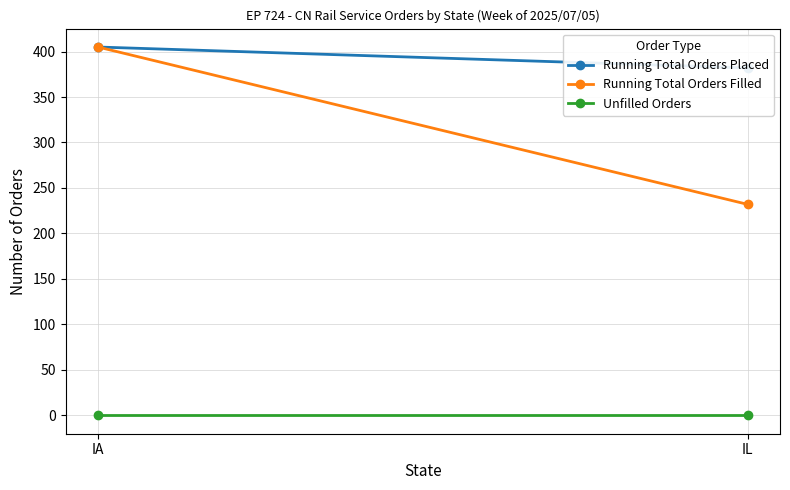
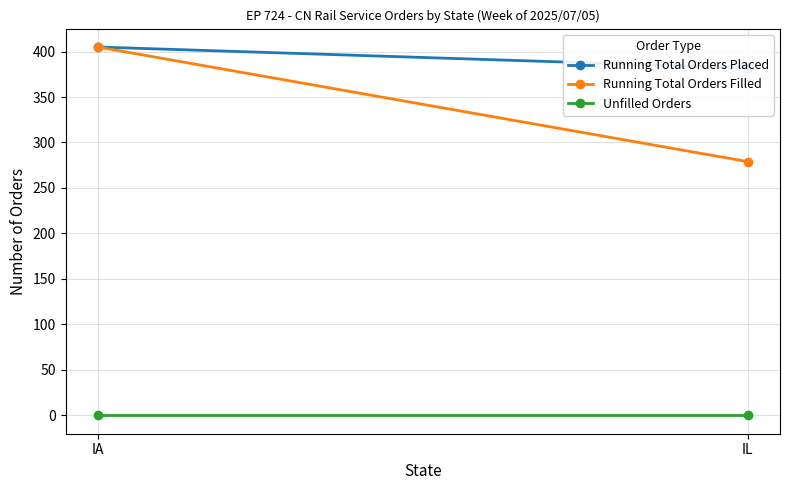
  {
    "Running Total Orders Filled": {
-     "IL": 230
+     "IL": 280
    },
    "Unfilled Orders": {
      "IA": 0,
      "IL": 0
    }
  }
